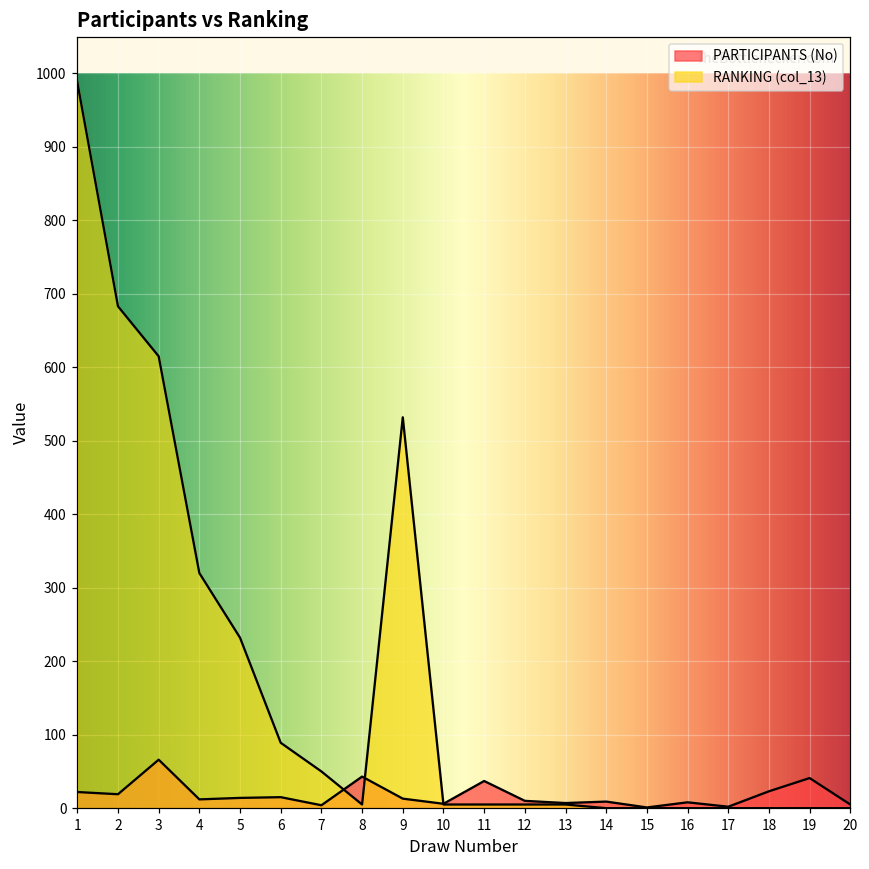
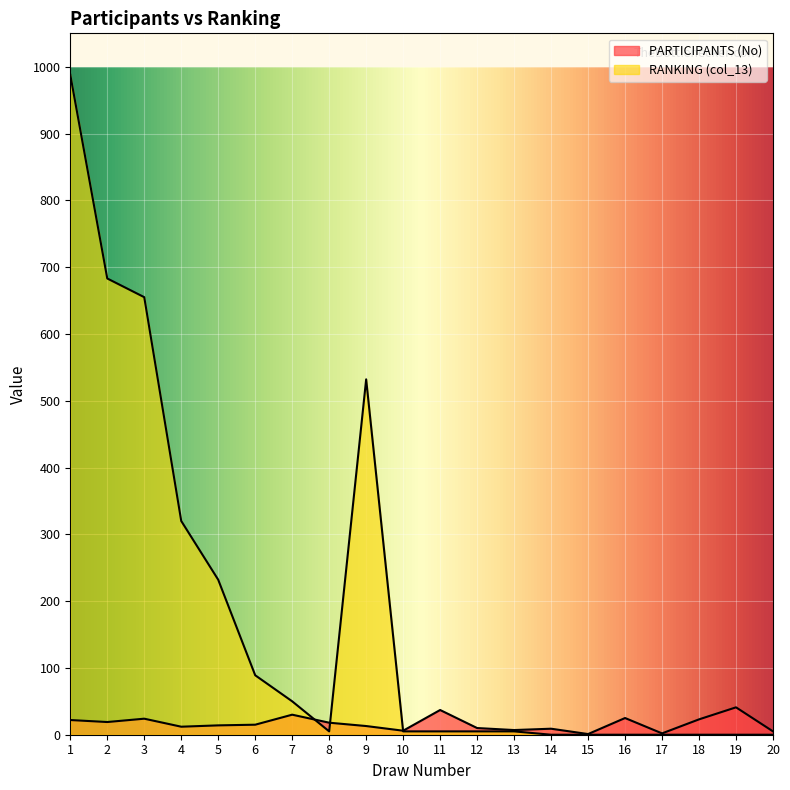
  {
    "PARTICIPANTS (No)": {
      "1": 20,
      "2": 20,
-     "3": 70,
+     "3": 20,
      "4": 10,
      "5": 10,
      "6": 20,
-     "7": 0,
-     "8": 40,
+     "7": 30,
+     "8": 20,
      "9": 10,
      "11": 40,
      "12": 10,
      "14": 10,
-     "16": 10,
+     "16": 30,
      "18": 20,
      "19": 40,
      "20": 10
    },
    "RANKING (col_13)": {
      "1": 990,
      "2": 680,
-     "3": 620,
+     "3": 660,
      "4": 320,
      "5": 230,
      "6": 90,
      "7": 50,
      "8": 10,
      "9": 530,
      "11": 10,
      "12": 10,
      "14": 0,
      "16": 0,
      "18": 0,
      "19": 0,
      "20": 0
    }
  }
